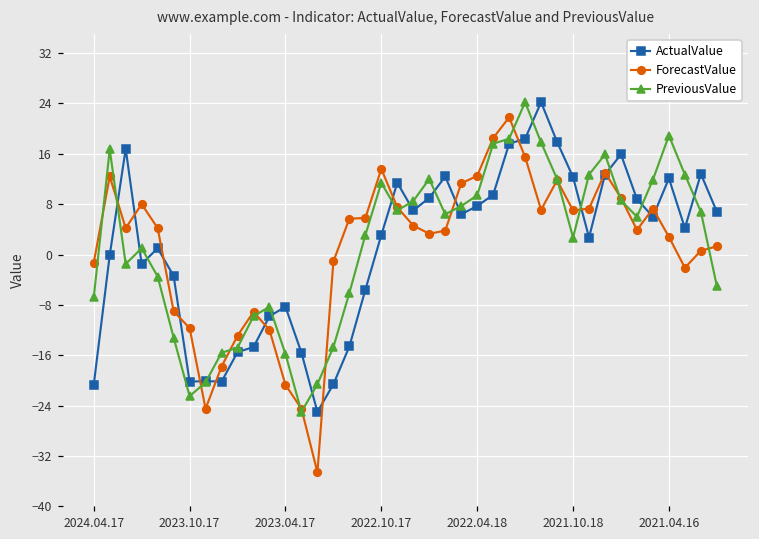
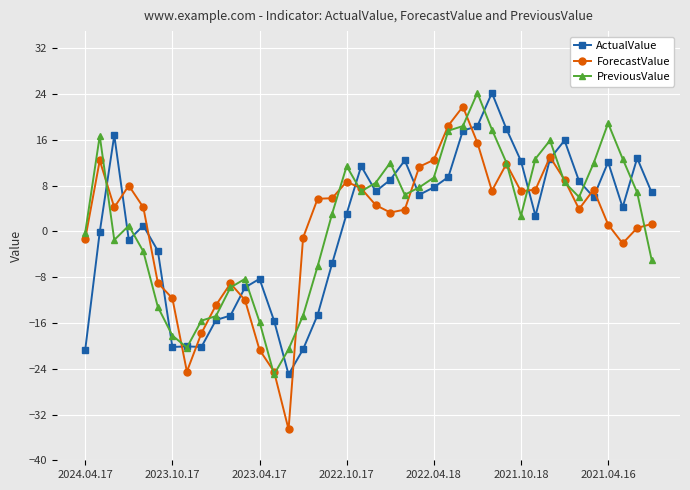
  {
    "ActualValue": {
      "2024.04.17": -21,
      "2023.10.17": -20,
      "2023.04.17": -8,
      "2022.10.17": 3,
      "2022.04.18": 8,
      "2021.10.18": 12,
      "2021.04.16": 12
    },
    "ForecastValue": {
      "2024.04.17": -1,
      "2023.10.17": -12,
      "2023.04.17": -21,
-     "2022.10.17": 14,
+     "2022.10.17": 9,
      "2022.04.18": 13,
      "2021.10.18": 7,
-     "2021.04.16": 3
+     "2021.04.16": 1
    },
    "PreviousValue": {
-     "2024.04.17": -7,
-     "2023.10.17": -23,
+     "2024.04.17": 0,
+     "2023.10.17": -18,
      "2023.04.17": -16,
      "2022.10.17": 11,
      "2022.04.18": 9,
      "2021.10.18": 3,
      "2021.04.16": 19
    }
  }
